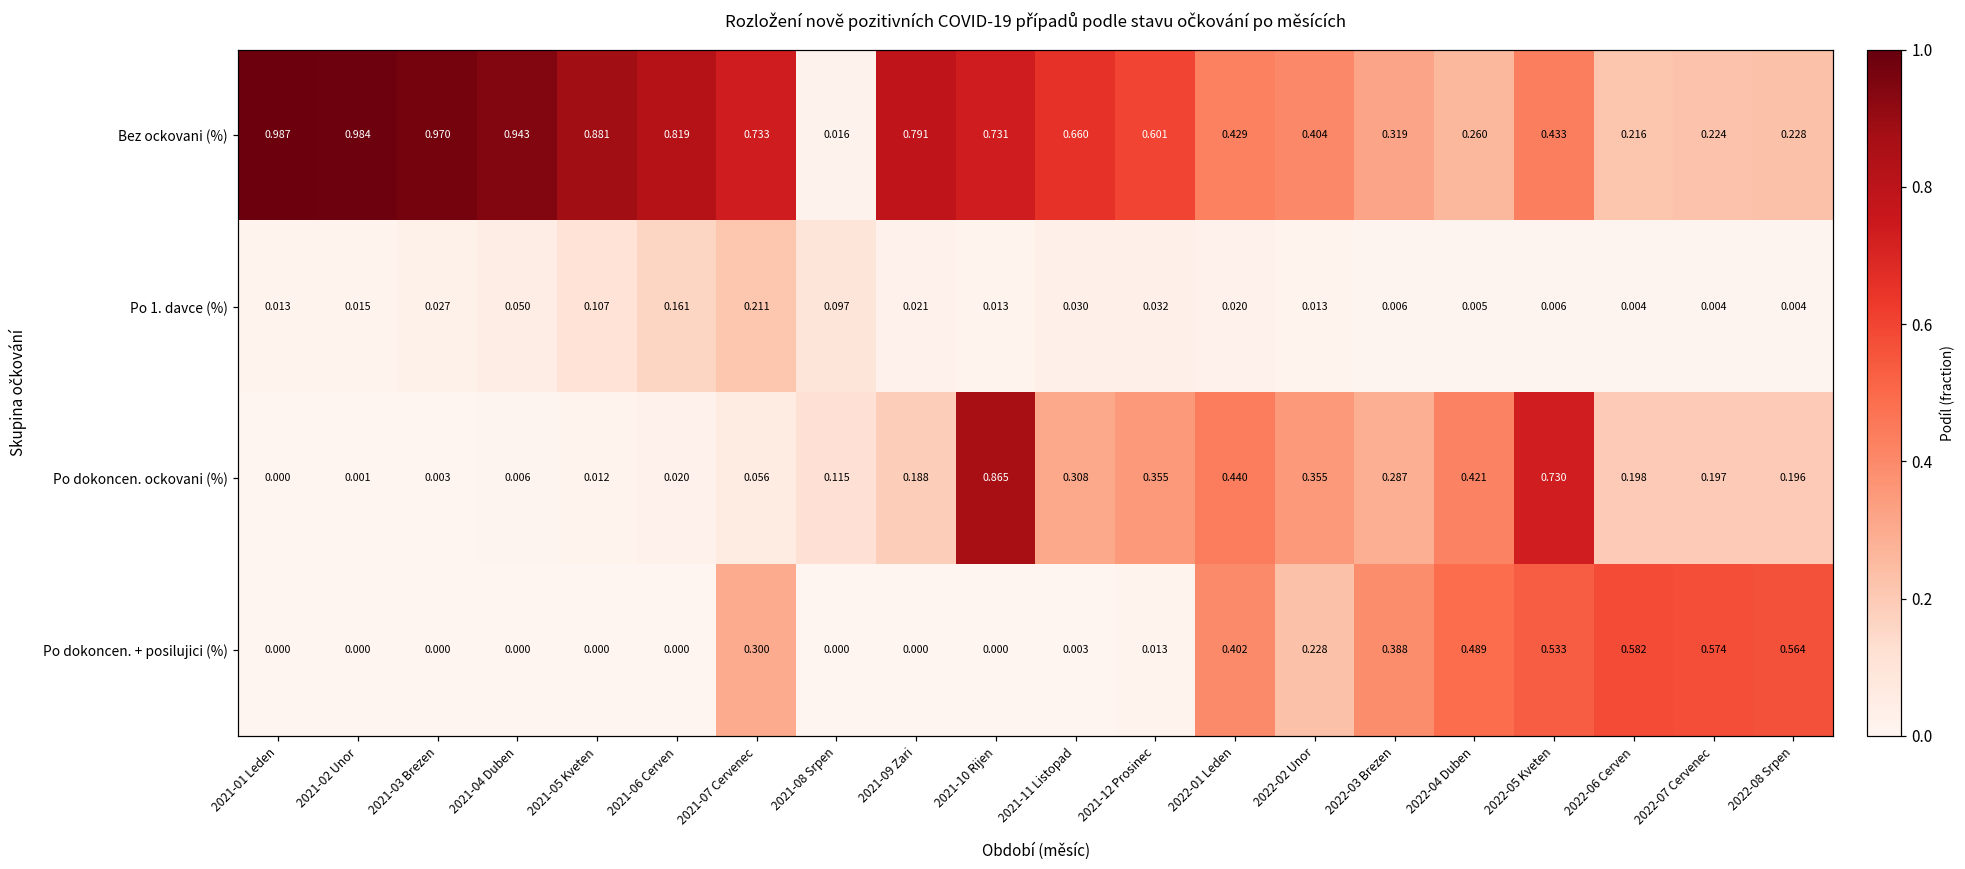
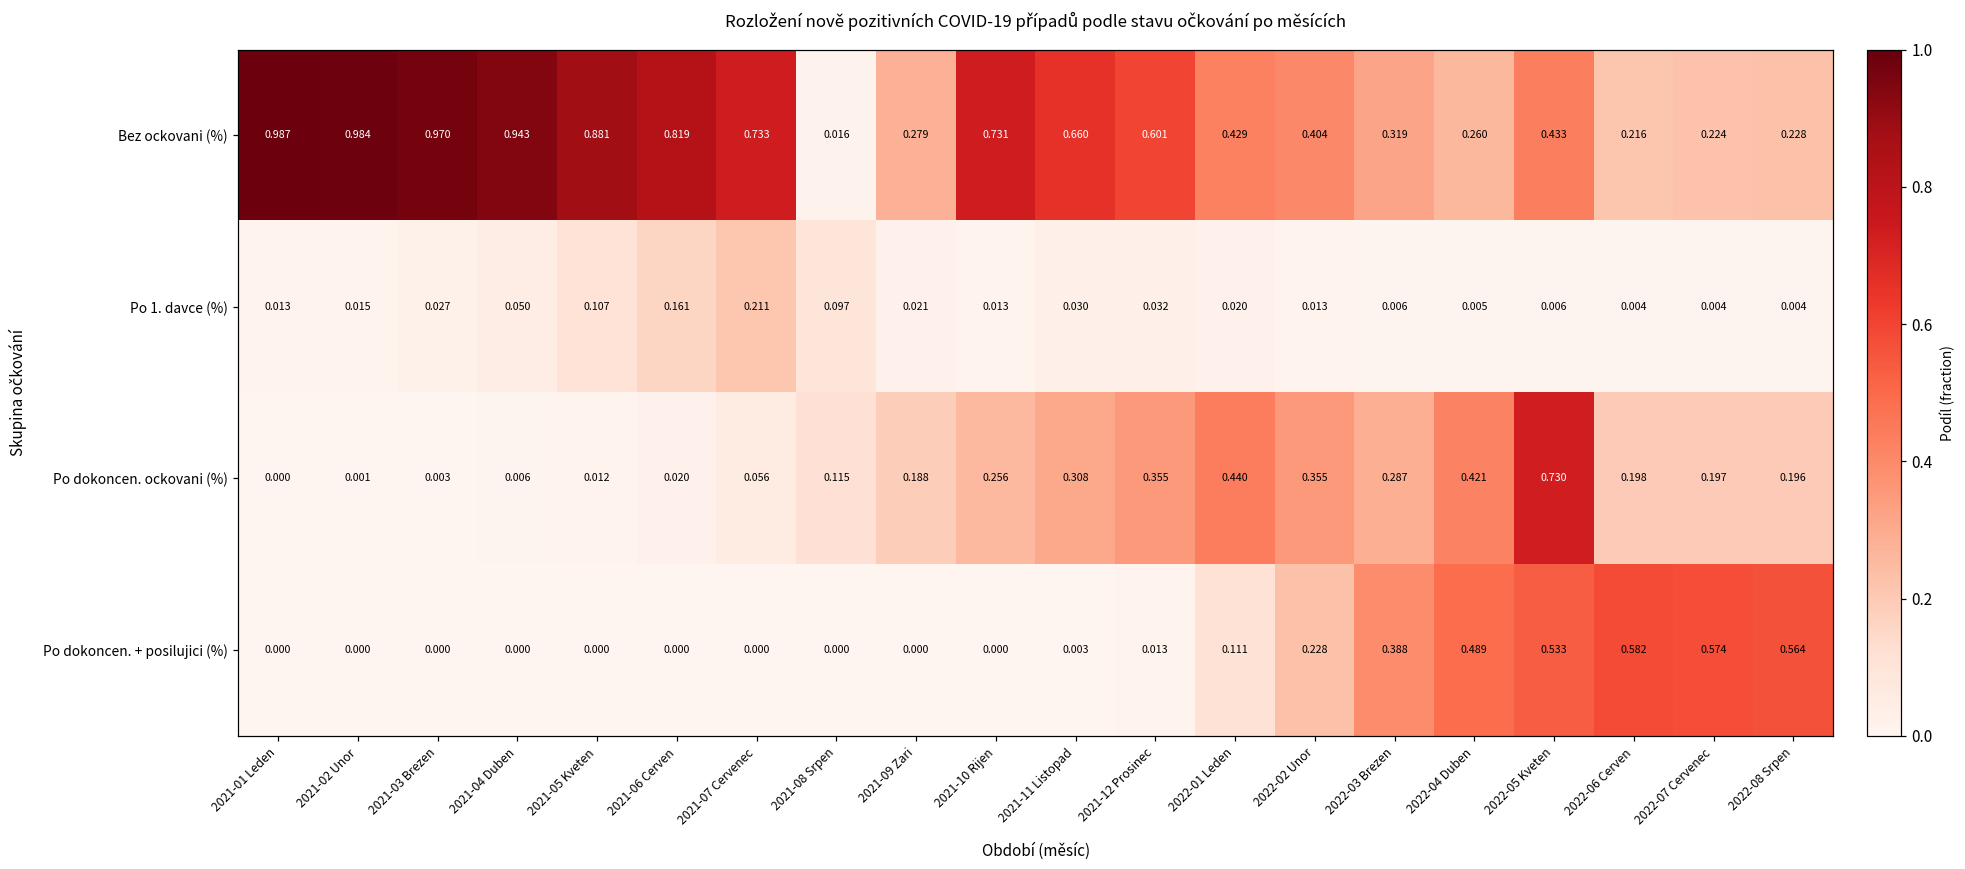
  {
    "Bez ockovani (%)": {
      "2021-01 Leden": 0.987,
      "2021-02 Unor": 0.984,
      "2021-03 Brezen": 0.970,
      "2021-04 Duben": 0.943,
      "2021-05 Kveten": 0.881,
      "2021-06 Cerven": 0.819,
      "2021-07 Cervenec": 0.733,
      "2021-08 Srpen": 0.016,
-     "2021-09 Zari": 0.791,
+     "2021-09 Zari": 0.279,
      "2021-10 Rijen": 0.731,
      "2021-11 Listopad": 0.660,
      "2021-12 Prosinec": 0.601,
      "2022-01 Leden": 0.429,
      "2022-02 Unor": 0.404,
      "2022-03 Brezen": 0.319,
      "2022-04 Duben": 0.260,
      "2022-05 Kveten": 0.433,
      "2022-06 Cerven": 0.216,
      "2022-07 Cervenec": 0.224,
      "2022-08 Srpen": 0.228
    },
    "Po 1. davce (%)": {
      "2021-01 Leden": 0.013,
      "2021-02 Unor": 0.015,
      "2021-03 Brezen": 0.027,
      "2021-04 Duben": 0.050,
      "2021-05 Kveten": 0.107,
      "2021-06 Cerven": 0.161,
      "2021-07 Cervenec": 0.211,
      "2021-08 Srpen": 0.097,
      "2021-09 Zari": 0.021,
      "2021-10 Rijen": 0.013,
      "2021-11 Listopad": 0.030,
      "2021-12 Prosinec": 0.032,
      "2022-01 Leden": 0.020,
      "2022-02 Unor": 0.013,
      "2022-03 Brezen": 0.006,
      "2022-04 Duben": 0.005,
      "2022-05 Kveten": 0.006,
      "2022-06 Cerven": 0.004,
      "2022-07 Cervenec": 0.004,
      "2022-08 Srpen": 0.004
    },
    "Po dokoncen. ockovani (%)": {
      "2021-01 Leden": 0.000,
      "2021-02 Unor": 0.001,
      "2021-03 Brezen": 0.003,
      "2021-04 Duben": 0.006,
      "2021-05 Kveten": 0.012,
      "2021-06 Cerven": 0.020,
      "2021-07 Cervenec": 0.056,
      "2021-08 Srpen": 0.115,
      "2021-09 Zari": 0.188,
-     "2021-10 Rijen": 0.865,
+     "2021-10 Rijen": 0.256,
      "2021-11 Listopad": 0.308,
      "2021-12 Prosinec": 0.355,
      "2022-01 Leden": 0.440,
      "2022-02 Unor": 0.355,
      "2022-03 Brezen": 0.287,
      "2022-04 Duben": 0.421,
      "2022-05 Kveten": 0.730,
      "2022-06 Cerven": 0.198,
      "2022-07 Cervenec": 0.197,
      "2022-08 Srpen": 0.196
    },
    "Po dokoncen. + posilujici (%)": {
      "2021-01 Leden": 0.000,
      "2021-02 Unor": 0.000,
      "2021-03 Brezen": 0.000,
      "2021-04 Duben": 0.000,
      "2021-05 Kveten": 0.000,
      "2021-06 Cerven": 0.000,
-     "2021-07 Cervenec": 0.300,
+     "2021-07 Cervenec": 0.000,
      "2021-08 Srpen": 0.000,
      "2021-09 Zari": 0.000,
      "2021-10 Rijen": 0.000,
      "2021-11 Listopad": 0.003,
      "2021-12 Prosinec": 0.013,
-     "2022-01 Leden": 0.402,
+     "2022-01 Leden": 0.111,
      "2022-02 Unor": 0.228,
      "2022-03 Brezen": 0.388,
      "2022-04 Duben": 0.489,
      "2022-05 Kveten": 0.533,
      "2022-06 Cerven": 0.582,
      "2022-07 Cervenec": 0.574,
      "2022-08 Srpen": 0.564
    }
  }
